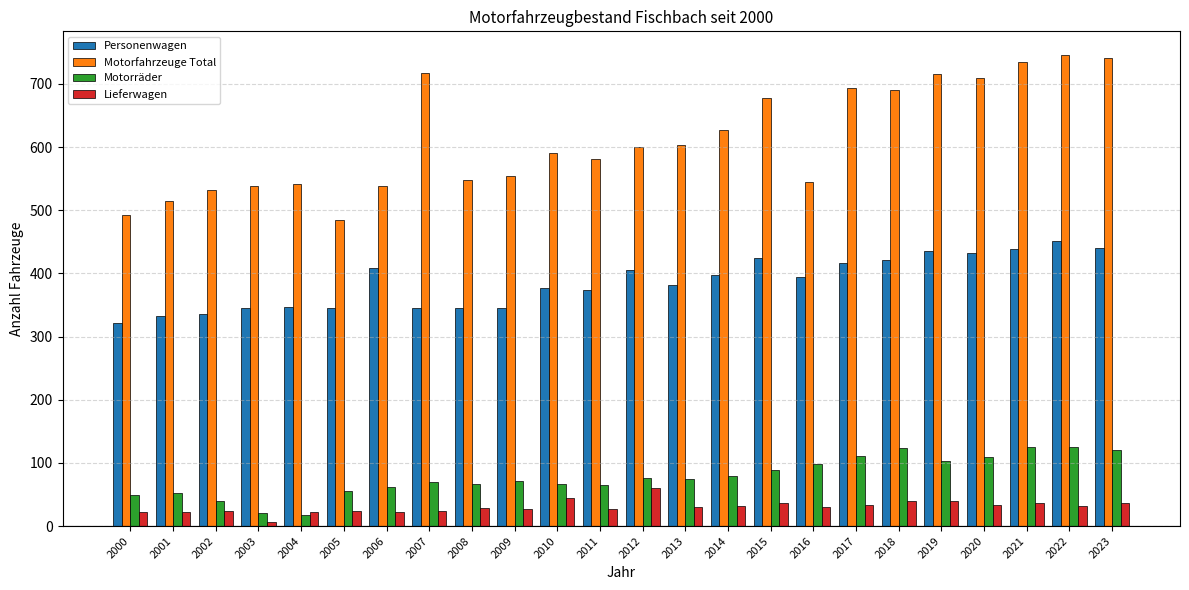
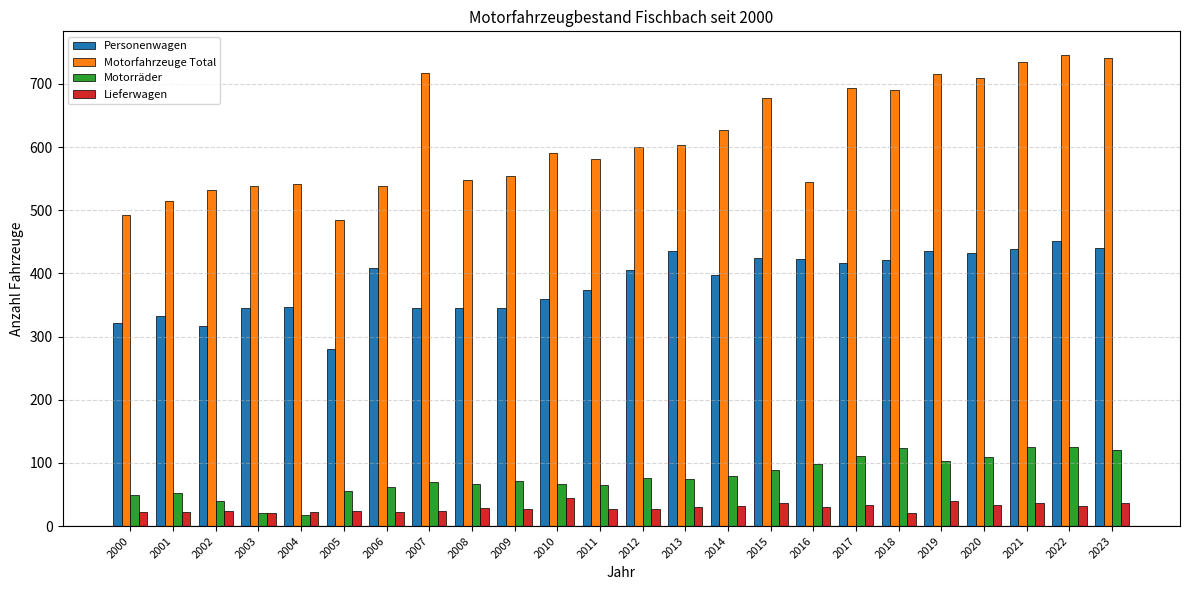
  {
    "Personenwagen": {
      "2000": 320,
      "2001": 330,
-     "2002": 340,
+     "2002": 320,
      "2003": 350,
      "2004": 350,
-     "2005": 350,
+     "2005": 280,
      "2006": 410,
      "2007": 350,
      "2008": 350,
      "2009": 350,
-     "2010": 380,
+     "2010": 360,
      "2011": 370,
      "2012": 410,
-     "2013": 380,
+     "2013": 440,
      "2014": 400,
      "2015": 430,
-     "2016": 400,
+     "2016": 420,
      "2017": 420,
      "2018": 420,
      "2019": 440,
      "2020": 430,
      "2021": 440,
      "2022": 450,
      "2023": 440
    },
    "Motorfahrzeuge Total": {
      "2000": 490,
      "2001": 520,
      "2002": 530,
      "2003": 540,
      "2004": 540,
      "2005": 490,
      "2006": 540,
      "2007": 720,
      "2008": 550,
      "2009": 550,
      "2010": 590,
      "2011": 580,
      "2012": 600,
      "2013": 600,
      "2014": 630,
      "2015": 680,
      "2016": 550,
      "2017": 690,
      "2018": 690,
      "2019": 720,
      "2020": 710,
      "2021": 730,
      "2022": 750,
      "2023": 740
    },
    "Motorräder": {
      "2000": 50,
      "2001": 50,
      "2002": 40,
      "2003": 20,
      "2004": 20,
      "2005": 60,
      "2006": 60,
      "2007": 70,
      "2008": 70,
      "2009": 70,
      "2010": 70,
      "2011": 70,
      "2012": 80,
      "2013": 80,
      "2014": 80,
      "2015": 90,
      "2016": 100,
      "2017": 110,
      "2018": 120,
      "2019": 100,
      "2020": 110,
      "2021": 130,
      "2022": 130,
      "2023": 120
    },
    "Lieferwagen": {
      "2000": 20,
      "2001": 20,
      "2002": 20,
-     "2003": 10,
+     "2003": 20,
      "2004": 20,
      "2005": 20,
      "2006": 20,
      "2007": 20,
      "2008": 30,
      "2009": 30,
      "2010": 40,
      "2011": 30,
-     "2012": 60,
+     "2012": 30,
      "2013": 30,
      "2014": 30,
      "2015": 40,
      "2016": 30,
      "2017": 30,
-     "2018": 40,
+     "2018": 20,
      "2019": 40,
      "2020": 30,
      "2021": 40,
      "2022": 30,
      "2023": 40
    }
  }
